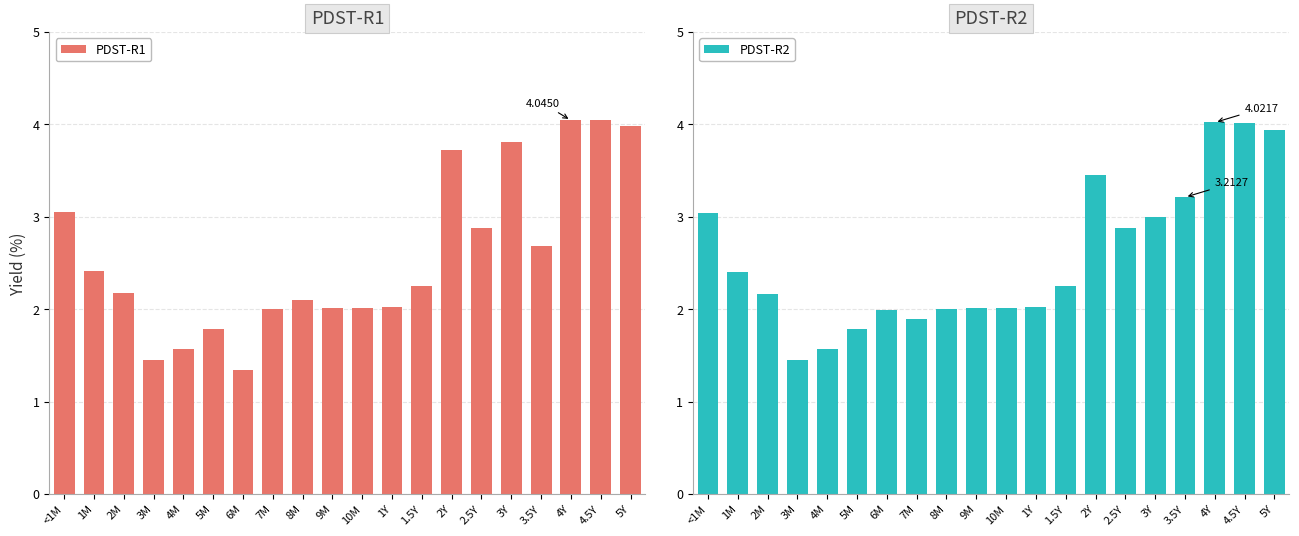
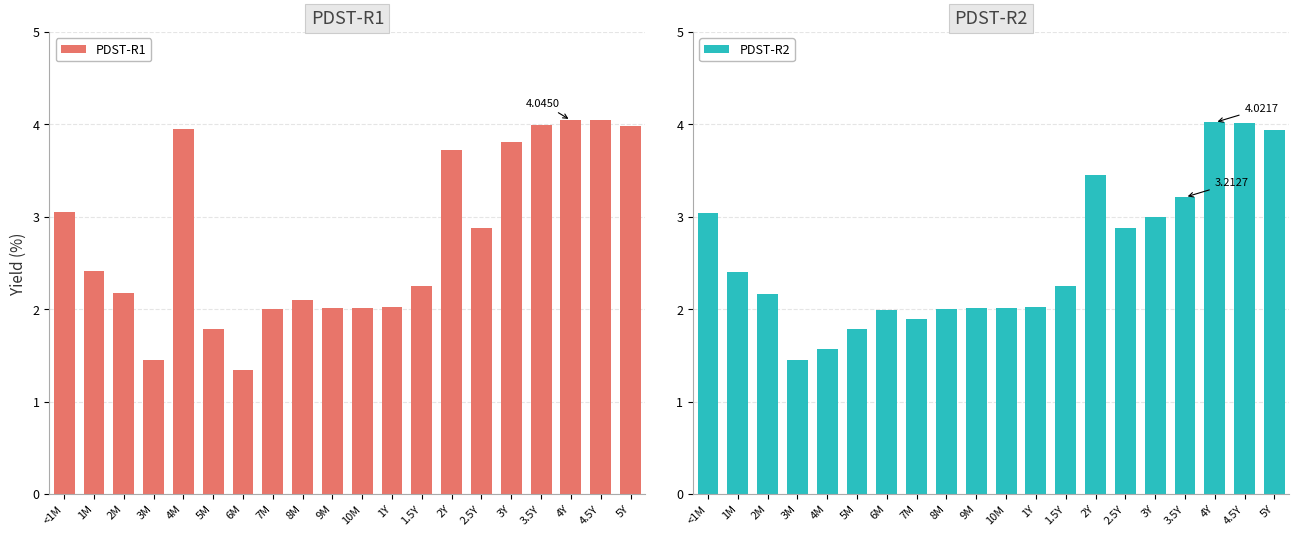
  {
    "PDST-R1": {
      "<1M": 3.0,
      "1M": 2.4,
      "2M": 2.2,
      "3M": 1.5,
-     "4M": 1.6,
+     "4M": 4.0,
      "5M": 1.8,
      "6M": 1.3,
      "7M": 2.0,
      "8M": 2.1,
      "9M": 2.0,
      "10M": 2.0,
      "1Y": 2.0,
      "1.5Y": 2.2,
      "2Y": 3.7,
      "2.5Y": 2.9,
      "3Y": 3.8,
-     "3.5Y": 2.7,
+     "3.5Y": 4.0,
      "4.5Y": 4.0,
      "5Y": 4.0
    },
    "PDST-R2": {
      "3.5Y": 3.2127,
      "4Y": 4.0217
    }
  }
